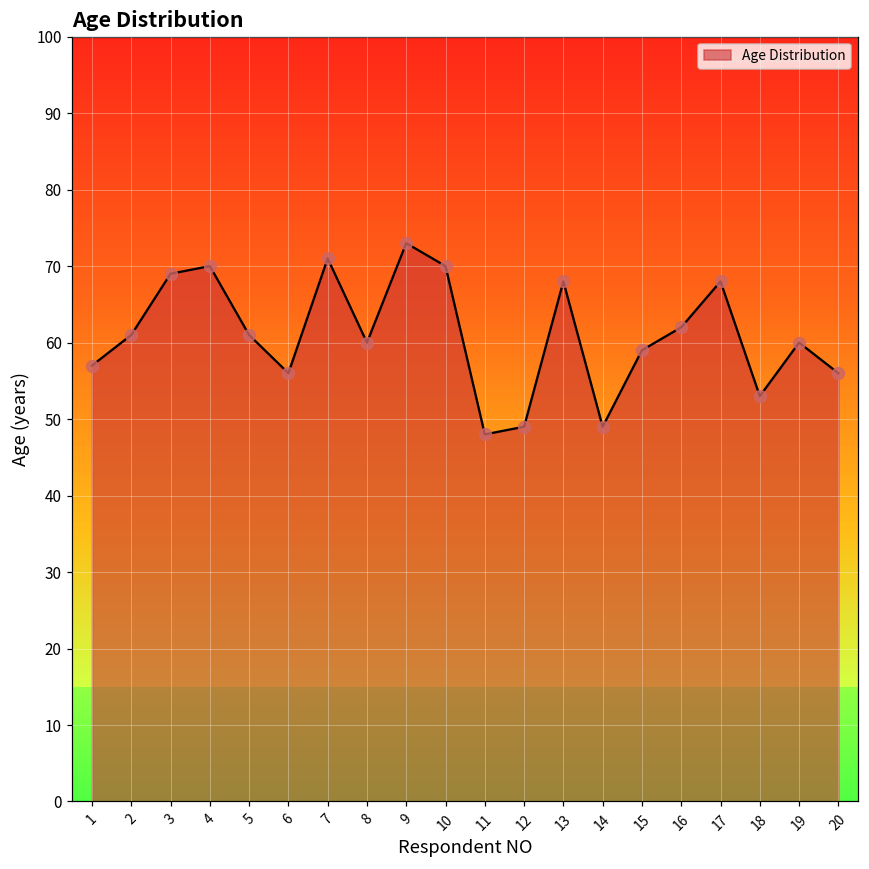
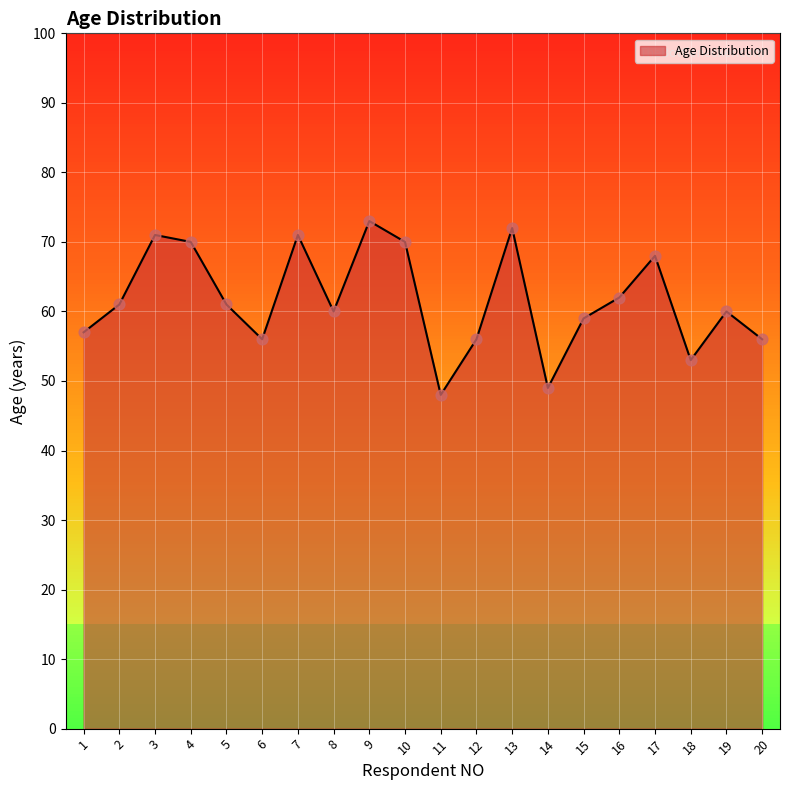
  {
    "1": 57,
    "2": 61,
-   "3": 69,
+   "3": 71,
    "4": 70,
    "5": 61,
    "6": 56,
    "7": 71,
    "8": 60,
    "9": 73,
    "10": 70,
    "11": 48,
-   "12": 49,
-   "13": 68,
+   "12": 56,
+   "13": 72,
    "14": 49,
    "15": 59,
    "16": 62,
    "17": 68,
    "18": 53,
    "19": 60,
    "20": 56
  }
